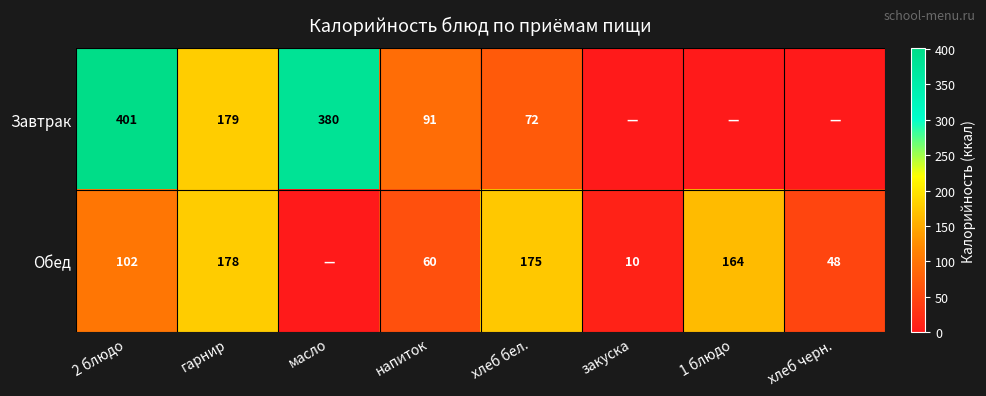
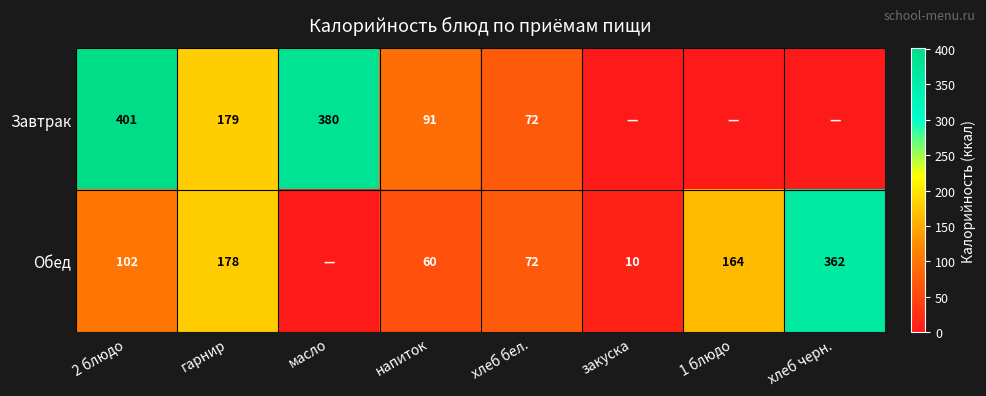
  {
    "Завтрак": {
      "2 блюдо": 401,
      "гарнир": 179,
      "масло": 380,
      "напиток": 91,
      "хлеб бел.": 72
    },
    "Обед": {
      "2 блюдо": 102,
      "гарнир": 178,
      "напиток": 60,
-     "хлеб бел.": 175,
+     "хлеб бел.": 72,
      "закуска": 10,
      "1 блюдо": 164,
-     "хлеб черн.": 48
+     "хлеб черн.": 362
    }
  }
